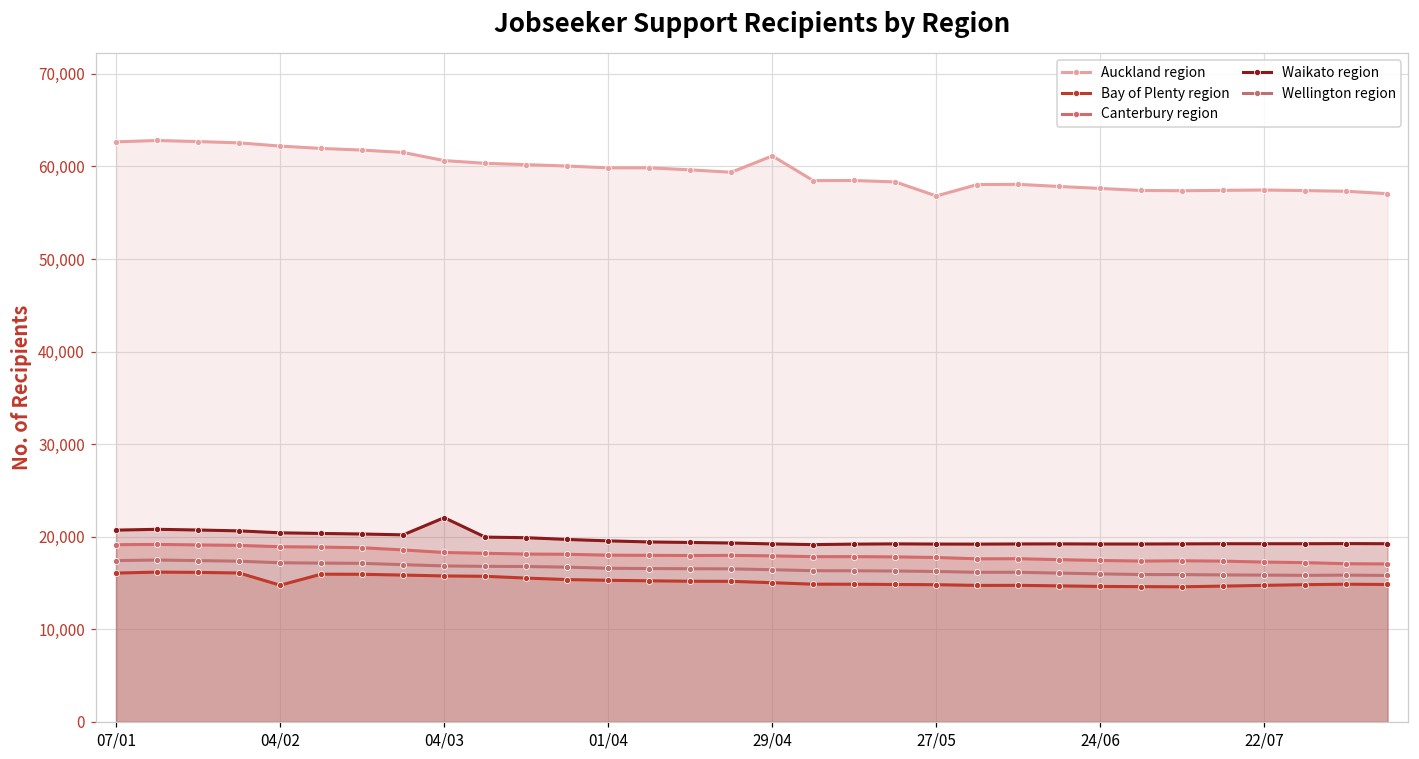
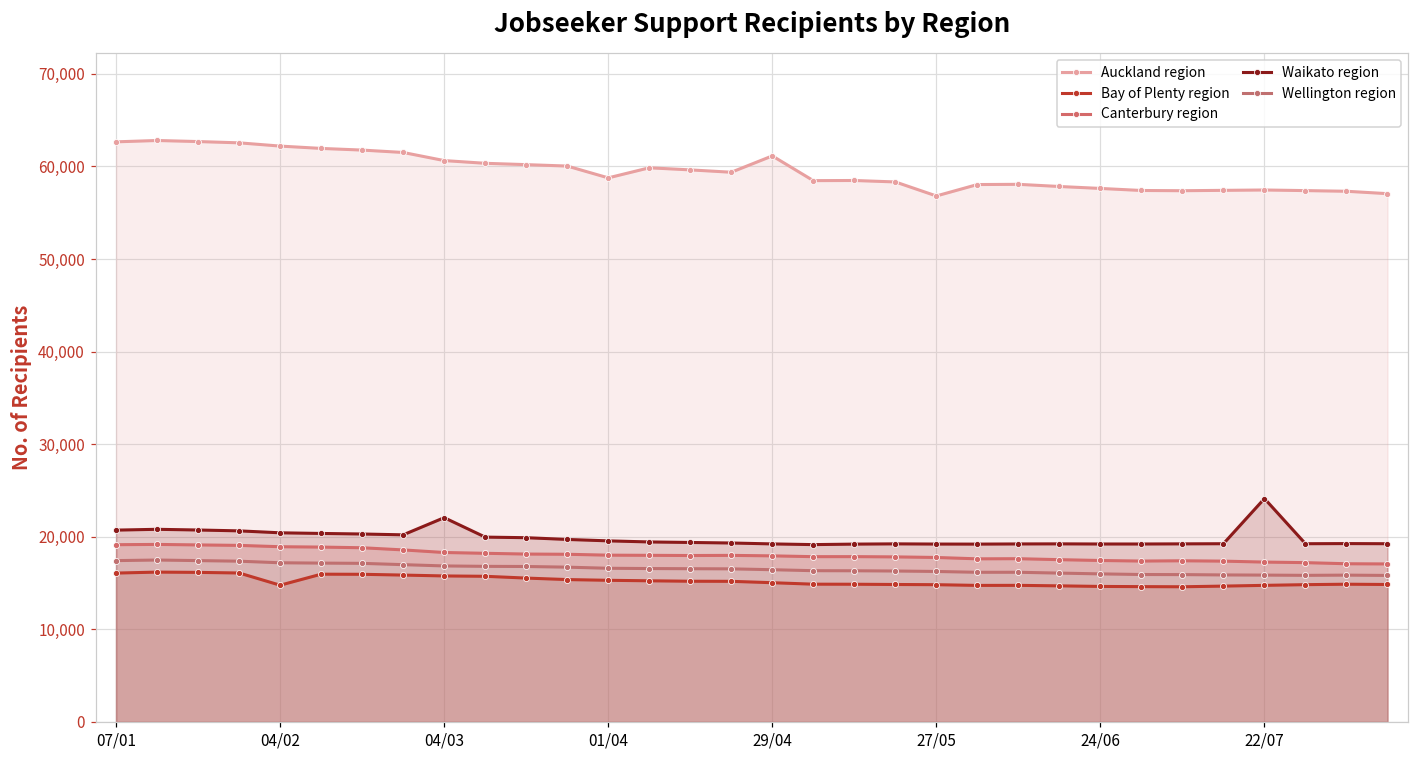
  {
    "Auckland region": {
      "07/01": "63,000",
      "04/02": "62,000",
      "04/03": "61,000",
-     "01/04": "60,000",
+     "01/04": "59,000",
      "29/04": "61,000",
      "27/05": "57,000",
      "24/06": "58,000",
      "22/07": "57,000"
    },
    "Bay of Plenty region": {
      "07/01": "16,000",
      "04/02": "15,000",
      "04/03": "16,000",
      "01/04": "15,000",
      "29/04": "15,000",
      "27/05": "15,000",
      "24/06": "15,000",
      "22/07": "15,000"
    },
    "Waikato region": {
      "07/01": "21,000",
      "04/02": "20,000",
      "04/03": "22,000",
      "01/04": "20,000",
      "29/04": "19,000",
      "27/05": "19,000",
      "24/06": "19,000",
-     "22/07": "19,000"
+     "22/07": "24,000"
    }
  }
